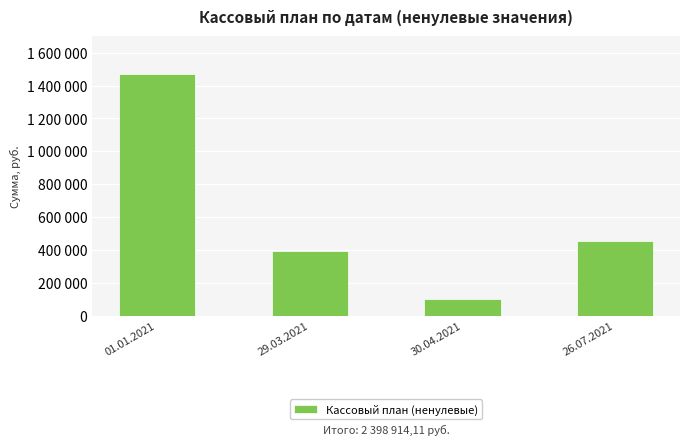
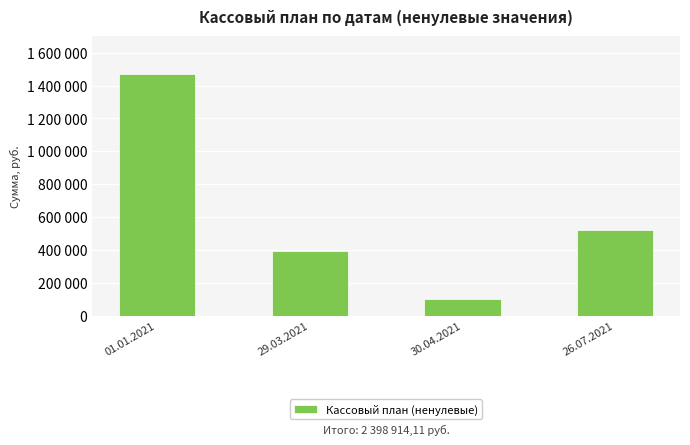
  {
    "01.01.2021": 1470000,
    "29.03.2021": 390000,
    "30.04.2021": 100000,
-   "26.07.2021": 460000
+   "26.07.2021": 520000
  }
